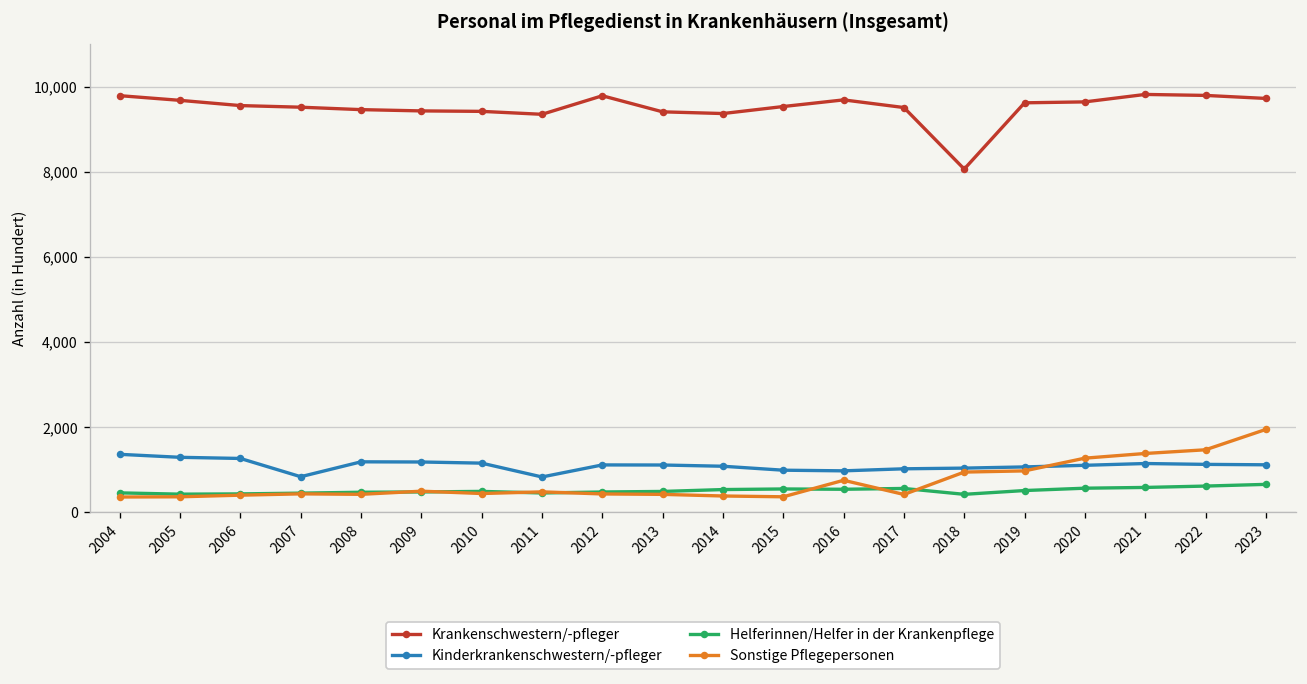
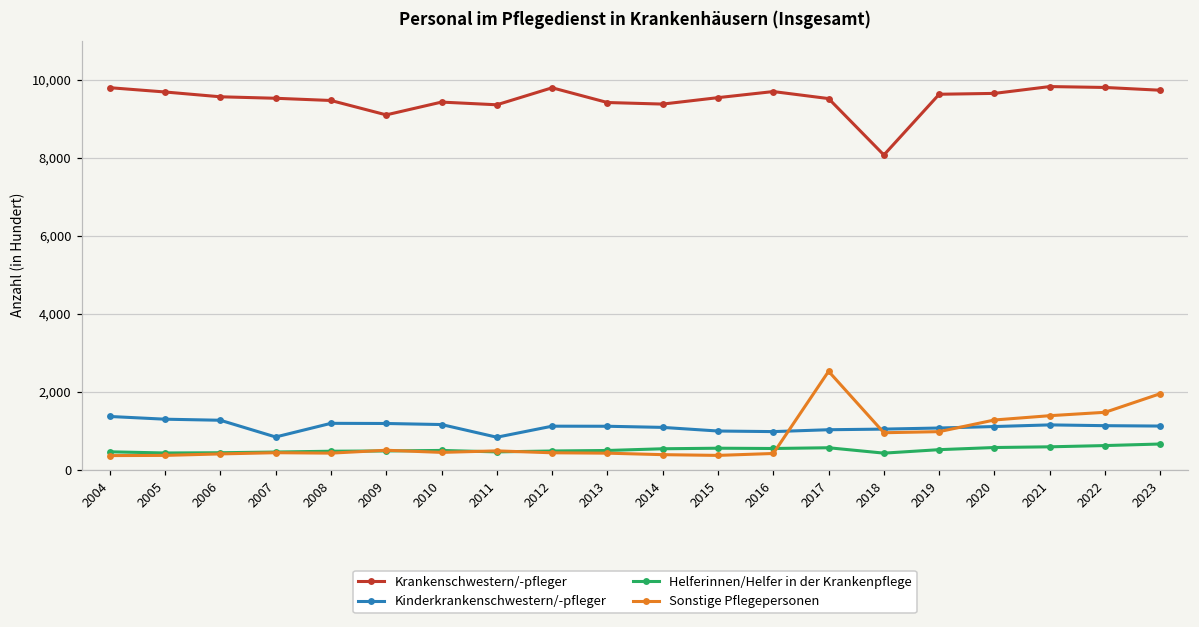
  {
    "Krankenschwestern/-pfleger": {
      "2004": "9,800",
      "2005": "9,700",
      "2006": "9,600",
      "2007": "9,500",
      "2008": "9,500",
-     "2009": "9,400",
+     "2009": "9,100",
      "2010": "9,400",
      "2011": "9,400",
      "2012": "9,800",
      "2013": "9,400",
      "2014": "9,400",
      "2015": "9,500",
      "2016": "9,700",
      "2017": "9,500",
      "2018": "8,100",
      "2019": "9,600",
      "2020": "9,600",
      "2021": "9,800",
      "2022": "9,800",
      "2023": "9,700"
    },
    "Kinderkrankenschwestern/-pfleger": {
      "2004": "1,400",
      "2005": "1,300",
      "2006": "1,300",
      "2007": "800",
      "2008": "1,200",
      "2009": "1,200",
      "2010": "1,200",
      "2011": "800",
      "2012": "1,100",
      "2013": "1,100",
      "2014": "1,100",
      "2015": "1,000",
      "2016": "1,000",
      "2017": "1,000",
      "2018": "1,000",
      "2019": "1,100",
      "2020": "1,100",
      "2021": "1,100",
      "2022": "1,100",
      "2023": "1,100"
    },
    "Helferinnen/Helfer in der Krankenpflege": {
      "2004": "500",
      "2014": "500",
      "2015": "500",
      "2016": "500",
      "2017": "600",
      "2018": "400",
      "2019": "500",
      "2020": "600",
      "2021": "600",
      "2022": "600",
      "2023": "700"
    },
    "Sonstige Pflegepersonen": {
      "2004": "400",
      "2014": "400",
      "2015": "400",
-     "2016": "800",
-     "2017": "400",
+     "2016": "400",
+     "2017": "2,500",
      "2018": "900",
      "2019": "1,000",
      "2020": "1,300",
      "2021": "1,400",
      "2022": "1,500",
      "2023": "1,900"
    }
  }
